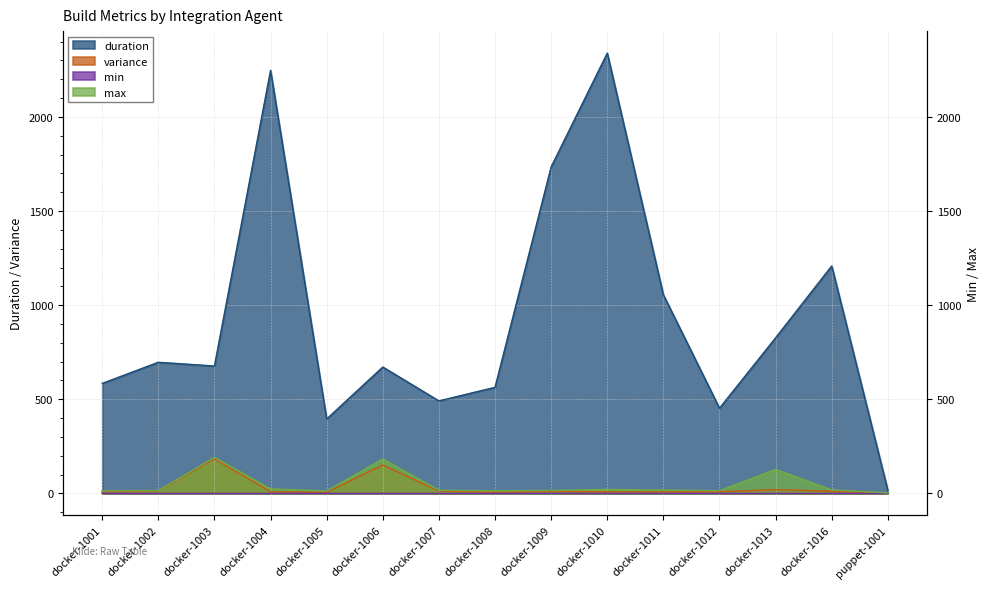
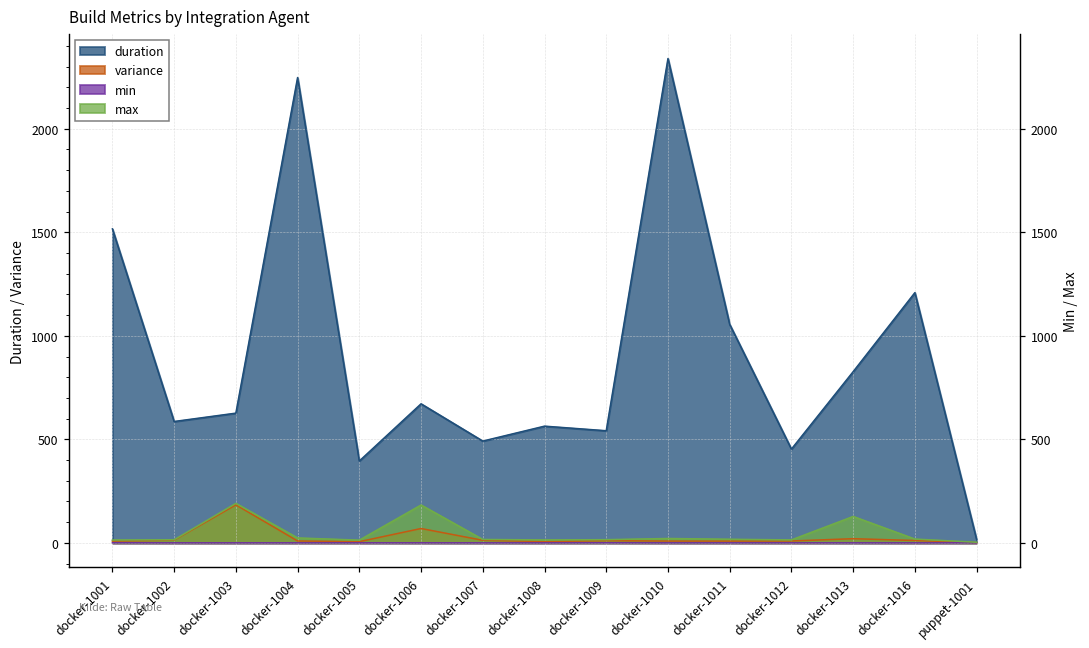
  {
    "duration": {
-     "docker-1001": 580,
-     "docker-1002": 700,
-     "docker-1003": 680,
+     "docker-1001": 1520,
+     "docker-1002": 590,
+     "docker-1003": 630,
      "docker-1004": 2250,
      "docker-1005": 400,
      "docker-1006": 670,
      "docker-1007": 490,
      "docker-1008": 560,
-     "docker-1009": 1730,
+     "docker-1009": 540,
      "docker-1010": 2340,
      "docker-1011": 1060,
      "docker-1012": 450,
      "docker-1013": 830,
      "docker-1016": 1210,
      "puppet-1001": 20
    },
    "variance": {
-     "docker-1006": 150,
+     "docker-1006": 70,
      "docker-1013": 20
    },
    "min": {
      "docker-1003": 0,
      "docker-1006": 0,
      "docker-1013": 0
    },
    "max": {
      "docker-1004": 20,
      "docker-1006": 180,
      "docker-1013": 130
    }
  }
